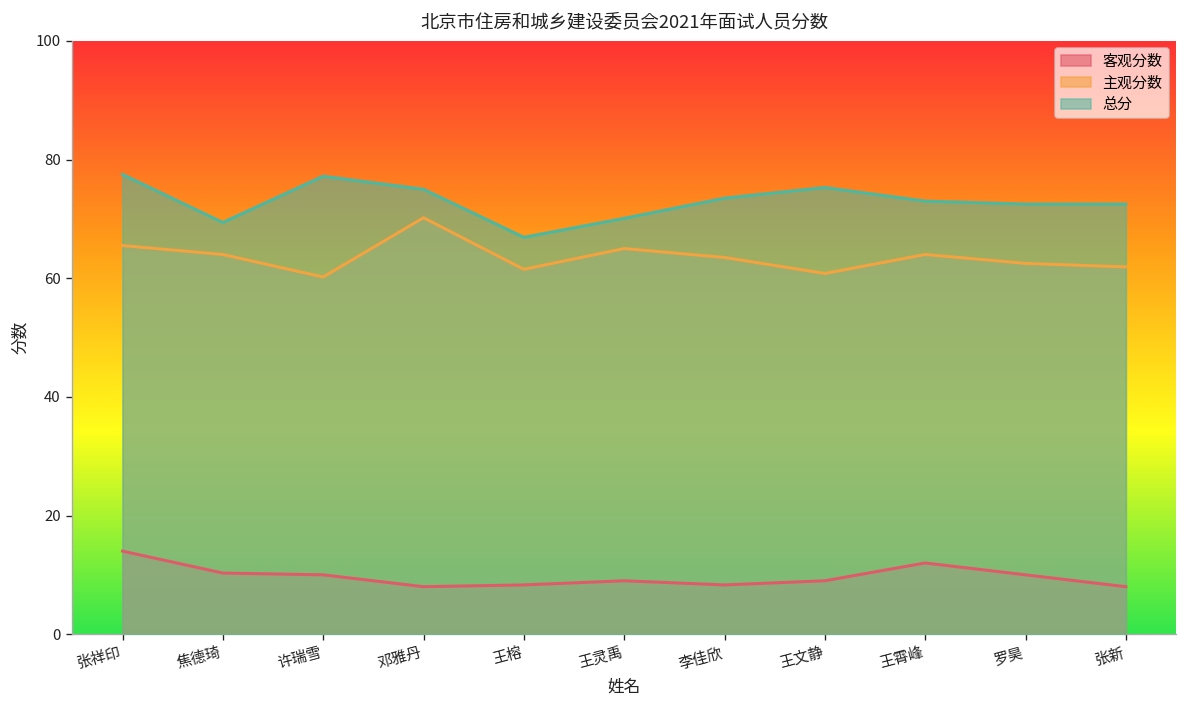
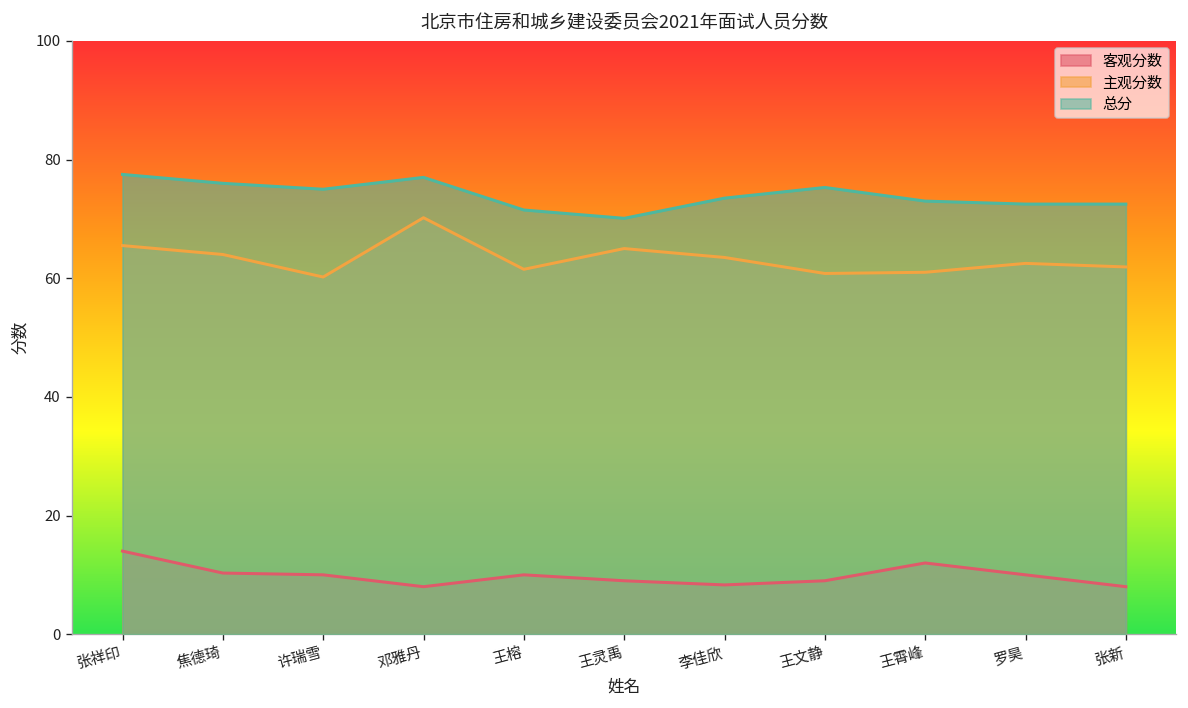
  {
    "客观分数": {
      "张祥印": 14,
      "焦德琦": 10,
      "许瑞雪": 10,
      "邓雅丹": 8,
-     "王榕": 8,
+     "王榕": 10,
      "王灵禹": 9,
      "李佳欣": 8,
      "王文静": 9,
      "王霄峰": 12,
      "罗昊": 10,
      "张新": 8
    },
    "主观分数": {
      "张祥印": 66,
      "焦德琦": 64,
      "许瑞雪": 60,
      "邓雅丹": 70,
      "王榕": 62,
      "王灵禹": 65,
      "李佳欣": 64,
      "王文静": 61,
-     "王霄峰": 64,
+     "王霄峰": 61,
      "罗昊": 63,
      "张新": 62
    },
    "总分": {
      "张祥印": 78,
-     "焦德琦": 69,
-     "许瑞雪": 77,
-     "邓雅丹": 75,
-     "王榕": 67,
+     "焦德琦": 76,
+     "许瑞雪": 75,
+     "邓雅丹": 77,
+     "王榕": 72,
      "王灵禹": 70,
      "李佳欣": 74,
      "王文静": 75,
      "王霄峰": 73,
      "罗昊": 73,
      "张新": 73
    }
  }
